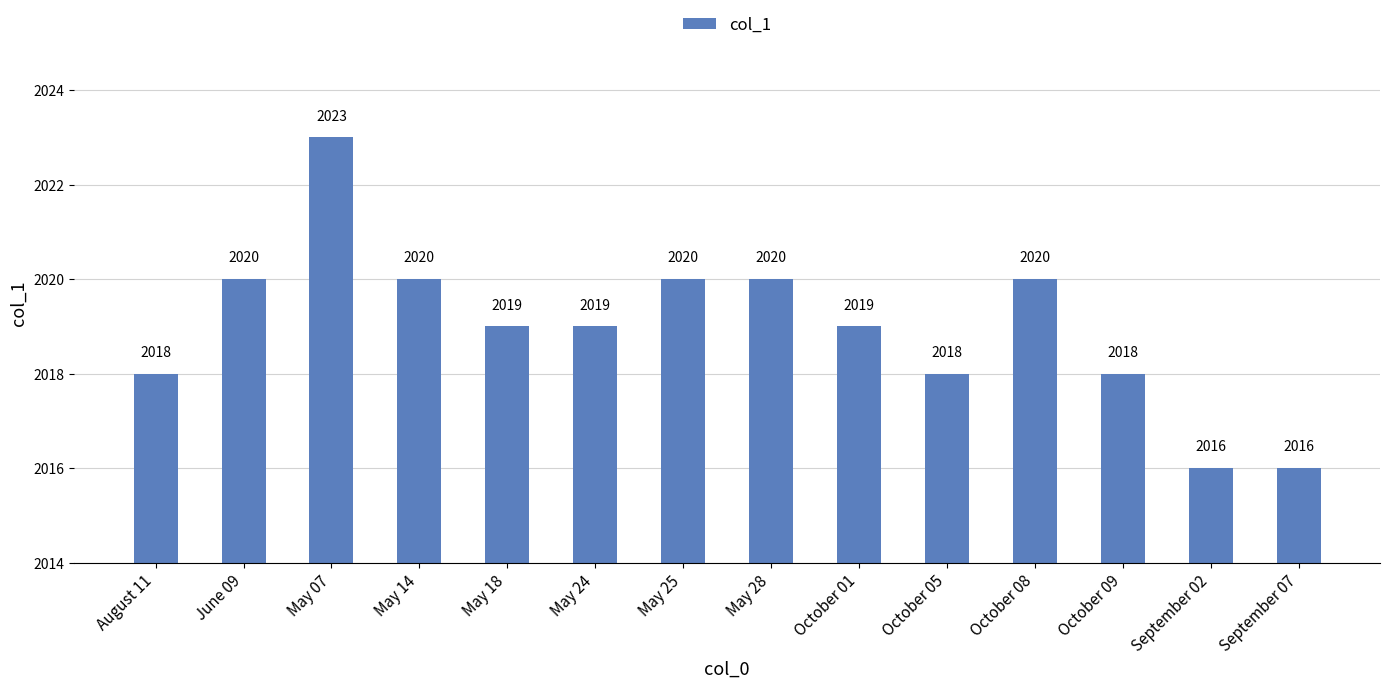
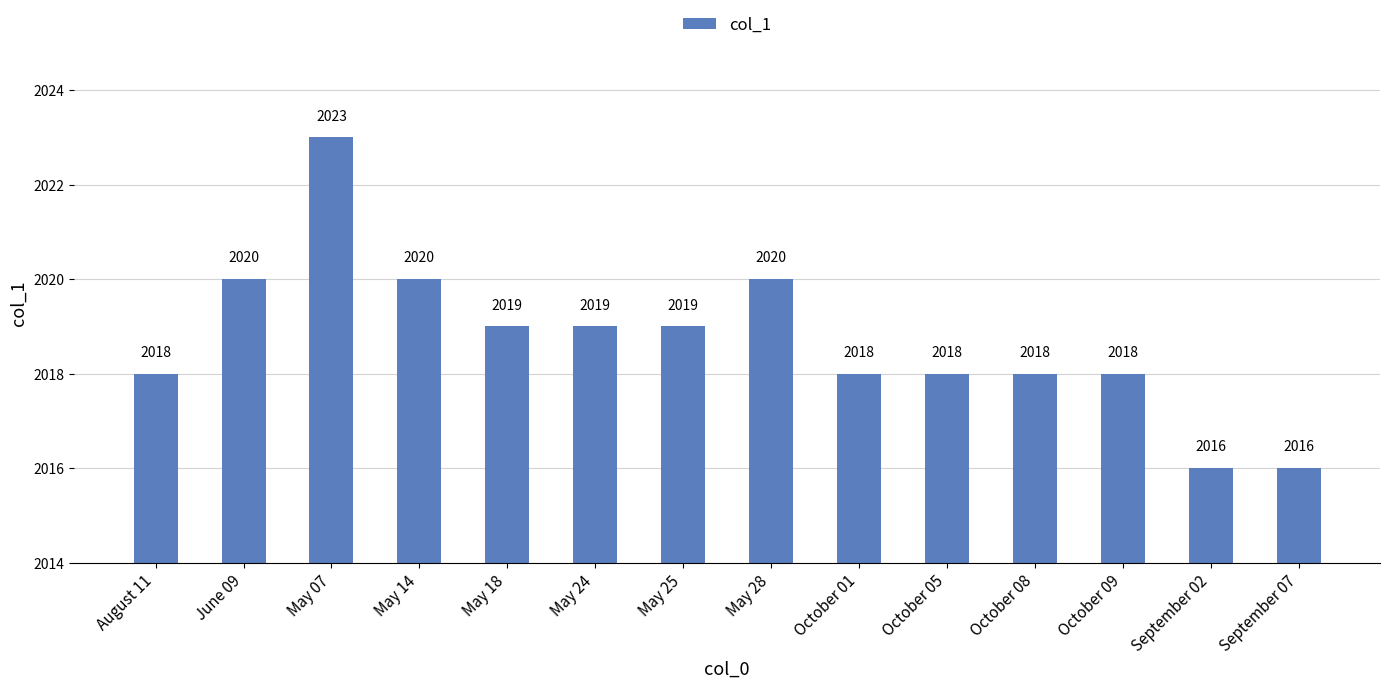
  {
    "August 11": 2018,
    "June 09": 2020,
    "May 07": 2023,
    "May 14": 2020,
    "May 18": 2019,
    "May 24": 2019,
-   "May 25": 2020,
+   "May 25": 2019,
    "May 28": 2020,
-   "October 01": 2019,
+   "October 01": 2018,
    "October 05": 2018,
-   "October 08": 2020,
+   "October 08": 2018,
    "October 09": 2018,
    "September 02": 2016,
    "September 07": 2016
  }
